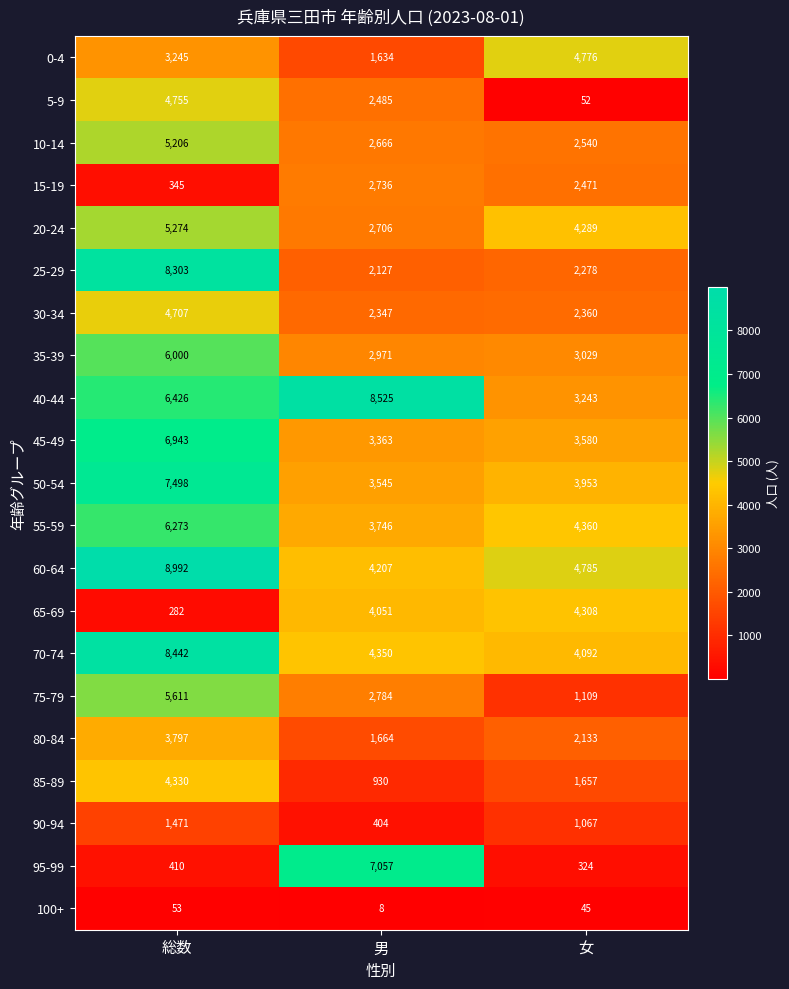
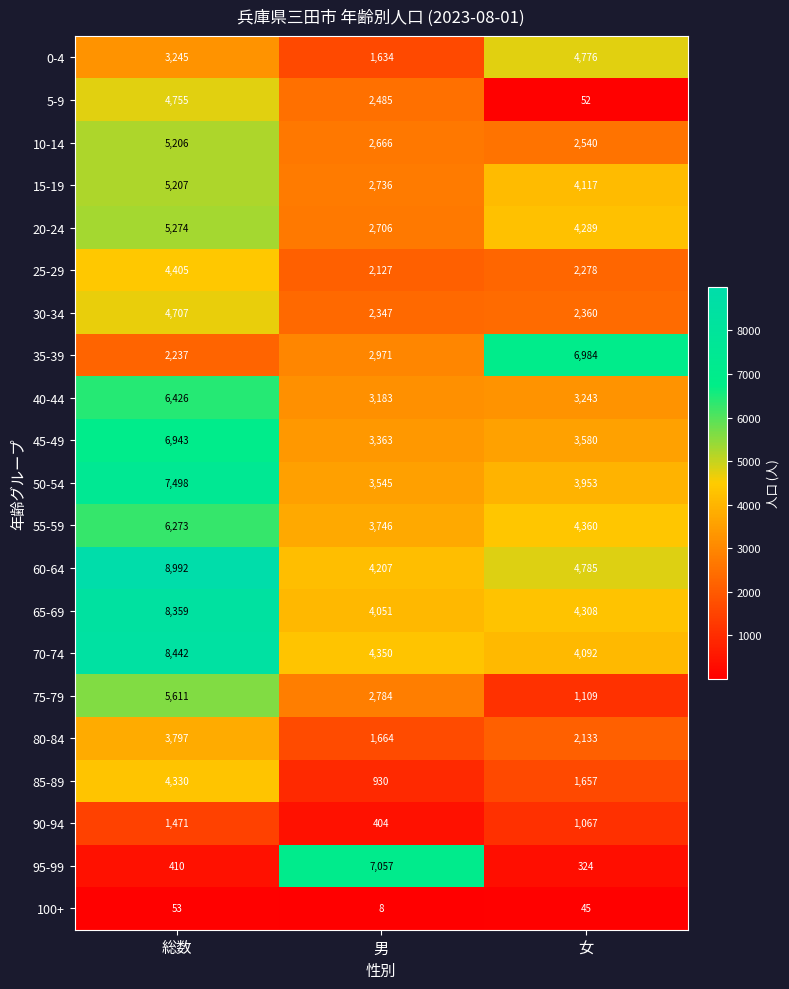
  {
    "0-4": {
      "総数": "3,245",
      "男": "1,634",
      "女": "4,776"
    },
    "5-9": {
      "総数": "4,755",
      "男": "2,485",
      "女": "52"
    },
    "10-14": {
      "総数": "5,206",
      "男": "2,666",
      "女": "2,540"
    },
    "15-19": {
-     "総数": "345",
+     "総数": "5,207",
      "男": "2,736",
-     "女": "2,471"
+     "女": "4,117"
    },
    "20-24": {
      "総数": "5,274",
      "男": "2,706",
      "女": "4,289"
    },
    "25-29": {
-     "総数": "8,303",
+     "総数": "4,405",
      "男": "2,127",
      "女": "2,278"
    },
    "30-34": {
      "総数": "4,707",
      "男": "2,347",
      "女": "2,360"
    },
    "35-39": {
-     "総数": "6,000",
+     "総数": "2,237",
      "男": "2,971",
-     "女": "3,029"
+     "女": "6,984"
    },
    "40-44": {
      "総数": "6,426",
-     "男": "8,525",
+     "男": "3,183",
      "女": "3,243"
    },
    "45-49": {
      "総数": "6,943",
      "男": "3,363",
      "女": "3,580"
    },
    "50-54": {
      "総数": "7,498",
      "男": "3,545",
      "女": "3,953"
    },
    "55-59": {
      "総数": "6,273",
      "男": "3,746",
      "女": "4,360"
    },
    "60-64": {
      "総数": "8,992",
      "男": "4,207",
      "女": "4,785"
    },
    "65-69": {
-     "総数": "282",
+     "総数": "8,359",
      "男": "4,051",
      "女": "4,308"
    },
    "70-74": {
      "総数": "8,442",
      "男": "4,350",
      "女": "4,092"
    },
    "75-79": {
      "総数": "5,611",
      "男": "2,784",
      "女": "1,109"
    },
    "80-84": {
      "総数": "3,797",
      "男": "1,664",
      "女": "2,133"
    },
    "85-89": {
      "総数": "4,330",
      "男": "930",
      "女": "1,657"
    },
    "90-94": {
      "総数": "1,471",
      "男": "404",
      "女": "1,067"
    },
    "95-99": {
      "総数": "410",
      "男": "7,057",
      "女": "324"
    },
    "100+": {
      "総数": "53",
      "男": "8",
      "女": "45"
    }
  }
